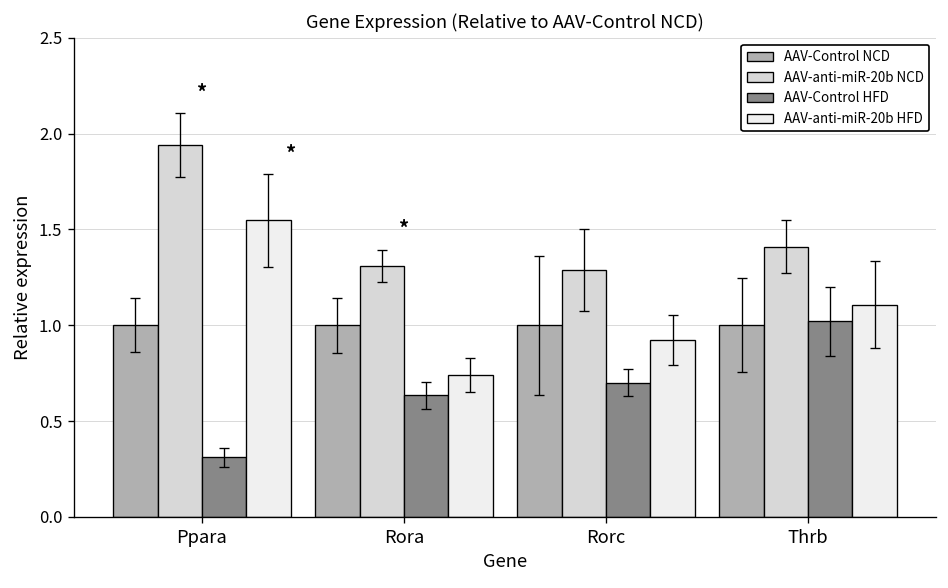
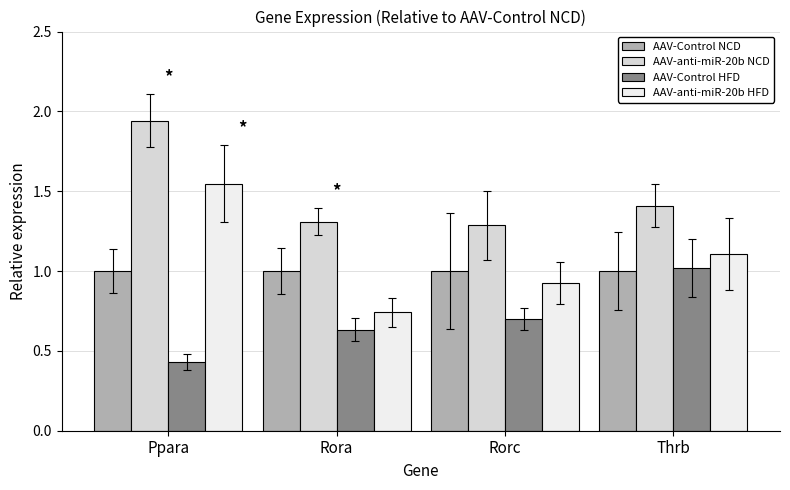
  {
    "AAV-Control NCD": {
      "Ppara": 1.00,
      "Rora": 1.00,
      "Rorc": 1.00,
      "Thrb": 1.00
    },
    "AAV-Control HFD": {
-     "Ppara": 0.31,
+     "Ppara": 0.43,
      "Rora": 0.63,
      "Rorc": 0.70,
      "Thrb": 1.02
    }
  }
